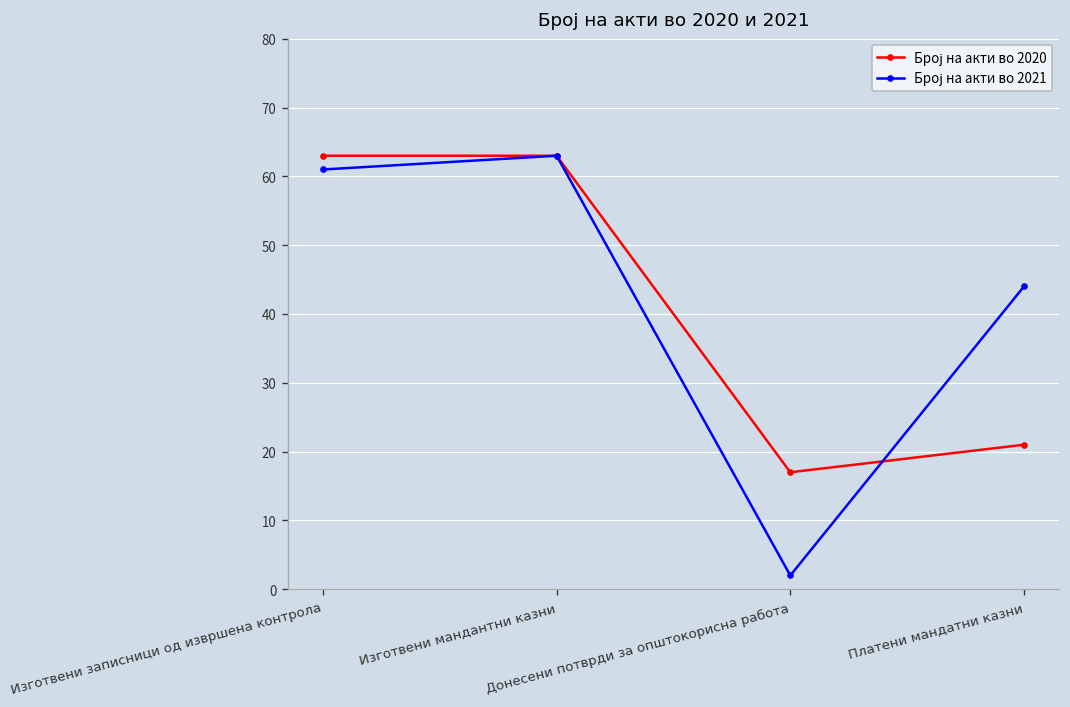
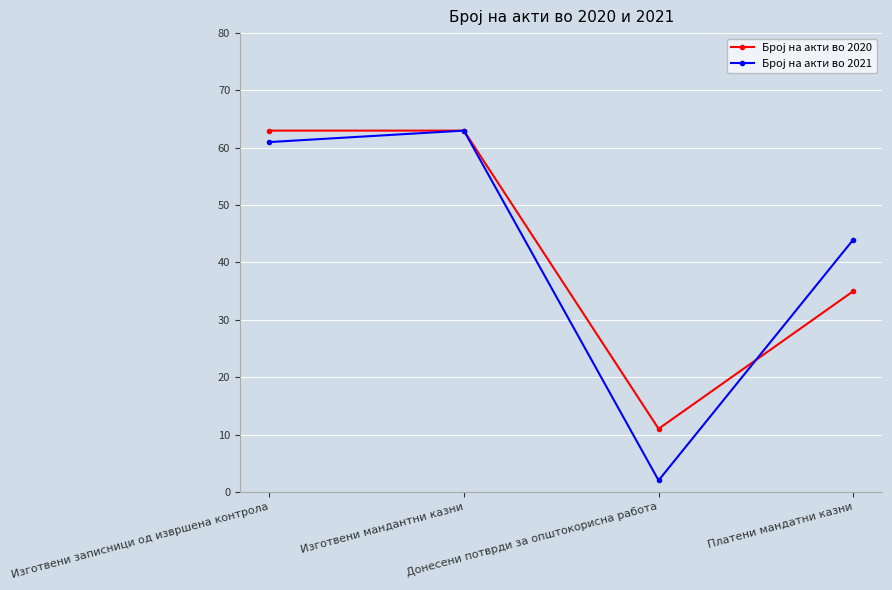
  {
    "Број на акти во 2020": {
      "Изготвени записници од извршена контрола": 63,
-     "Донесени потврди за општокорисна работа": 17,
-     "Платени мандатни казни": 21
+     "Донесени потврди за општокорисна работа": 11,
+     "Платени мандатни казни": 35
    },
    "Број на акти во 2021": {
      "Изготвени записници од извршена контрола": 61,
      "Донесени потврди за општокорисна работа": 2,
      "Платени мандатни казни": 44
    }
  }
